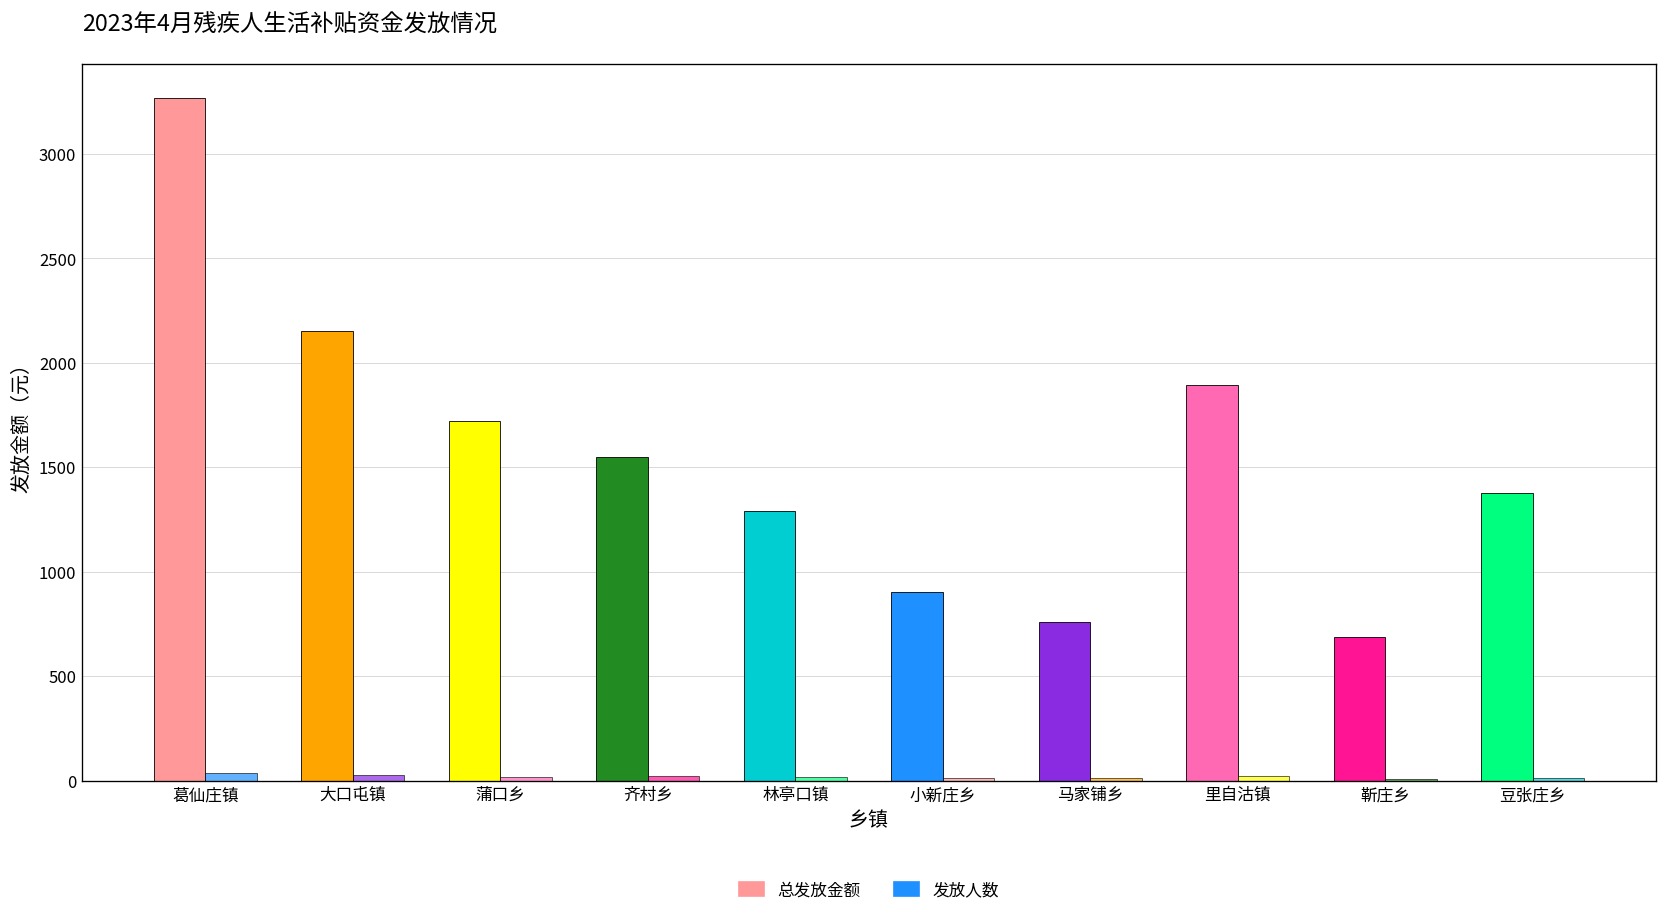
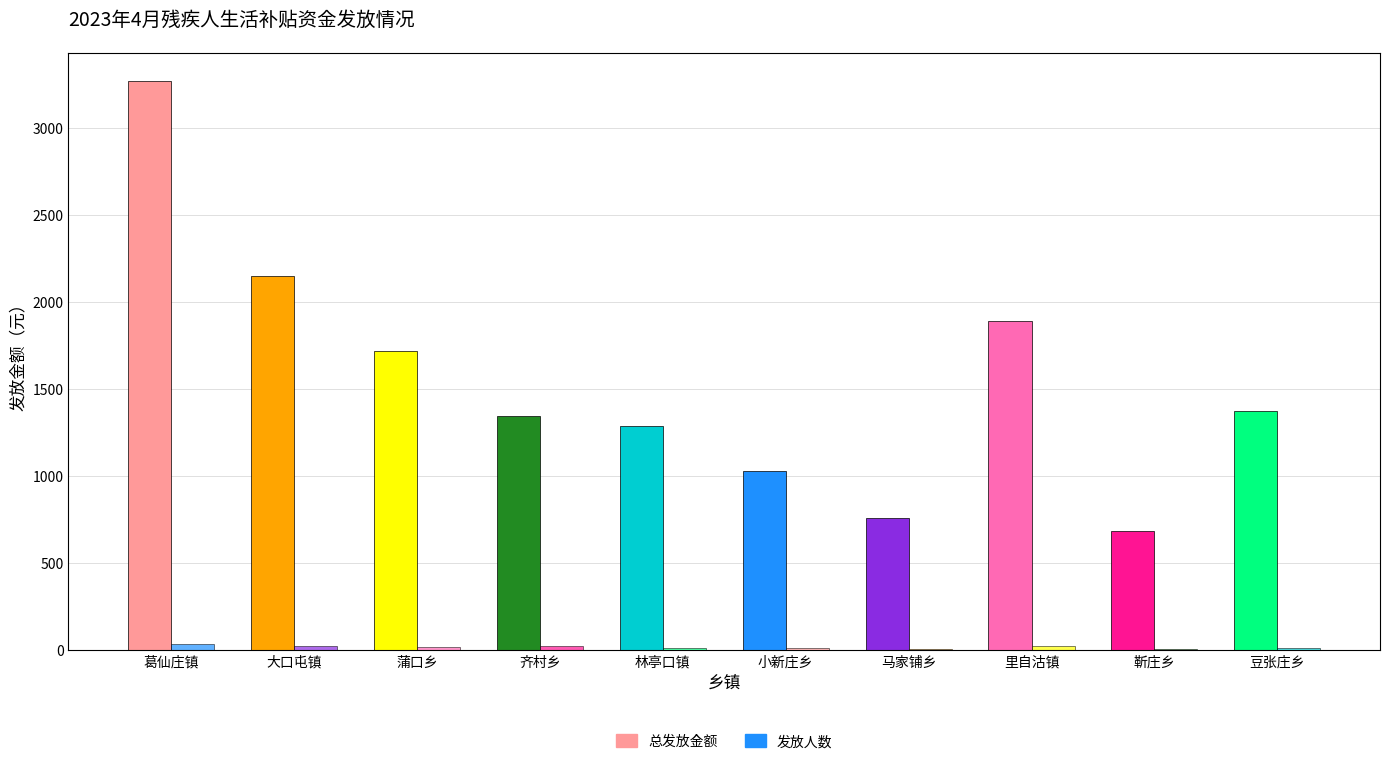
  {
    "总发放金额": {
      "葛仙庄镇": 3270,
      "大口屯镇": 2150,
      "蒲口乡": 1720,
-     "齐村乡": 1550,
+     "齐村乡": 1350,
      "林亭口镇": 1290,
-     "小新庄乡": 900,
+     "小新庄乡": 1030,
      "马家铺乡": 760,
      "里自沽镇": 1890,
      "靳庄乡": 690,
      "豆张庄乡": 1380
    },
    "发放人数": {
      "葛仙庄镇": 40,
      "大口屯镇": 30,
      "蒲口乡": 20,
      "齐村乡": 20,
      "林亭口镇": 20,
      "里自沽镇": 20
    }
  }
